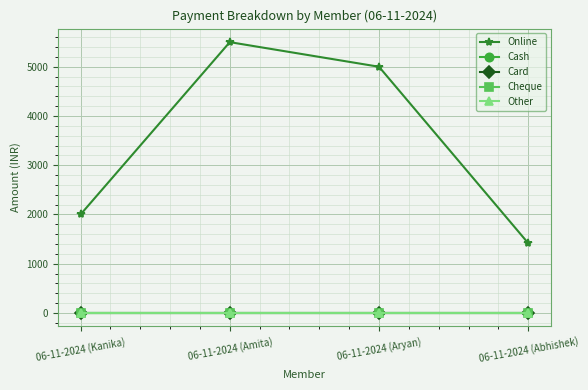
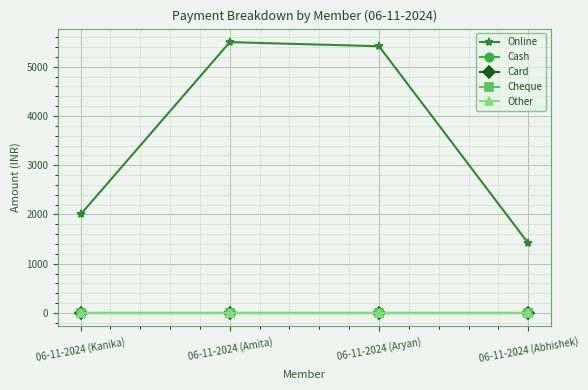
  {
    "Online": {
      "06-11-2024 (Kanika)": 2000,
      "06-11-2024 (Amita)": 5500,
-     "06-11-2024 (Aryan)": 5000,
+     "06-11-2024 (Aryan)": 5400,
      "06-11-2024 (Abhishek)": 1400
    },
    "Other": {
      "06-11-2024 (Kanika)": 0,
      "06-11-2024 (Amita)": 0,
      "06-11-2024 (Aryan)": 0,
      "06-11-2024 (Abhishek)": 0
    }
  }
